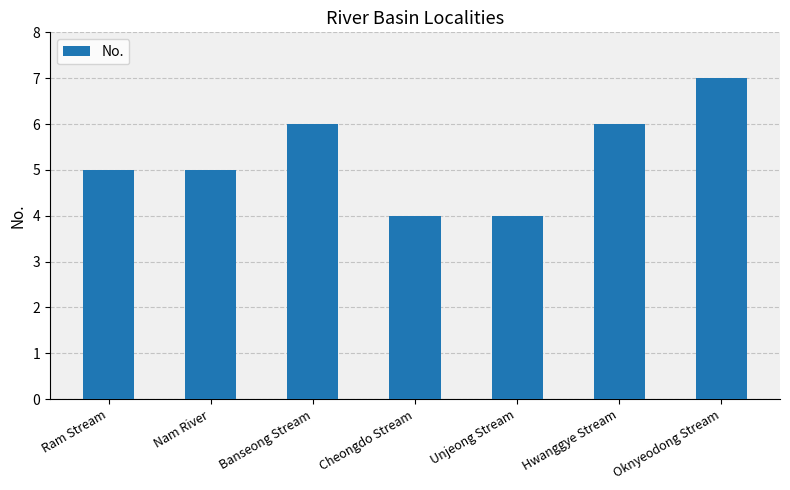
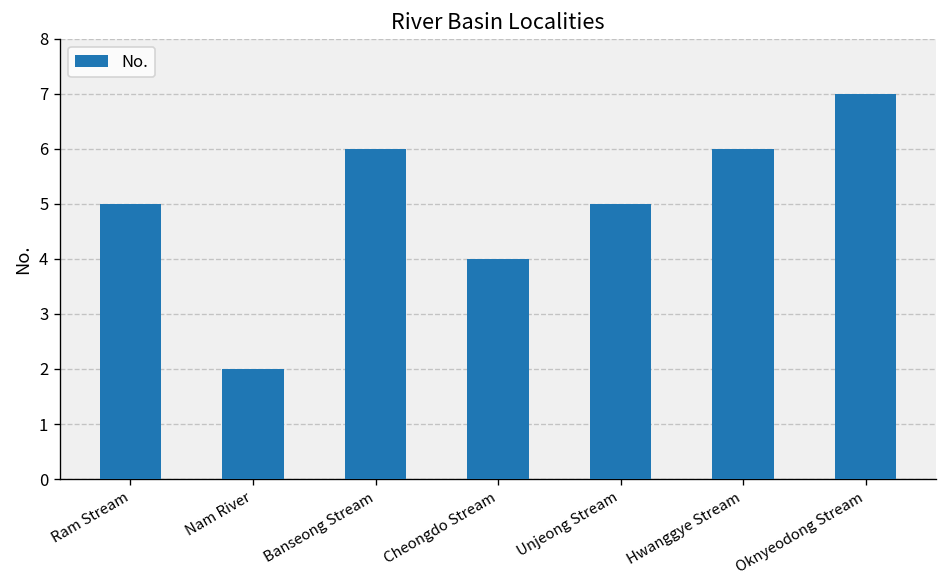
  {
    "Ram Stream": 5,
-   "Nam River": 5,
+   "Nam River": 2,
    "Banseong Stream": 6,
    "Cheongdo Stream": 4,
-   "Unjeong Stream": 4,
+   "Unjeong Stream": 5,
    "Hwanggye Stream": 6,
    "Oknyeodong Stream": 7
  }
